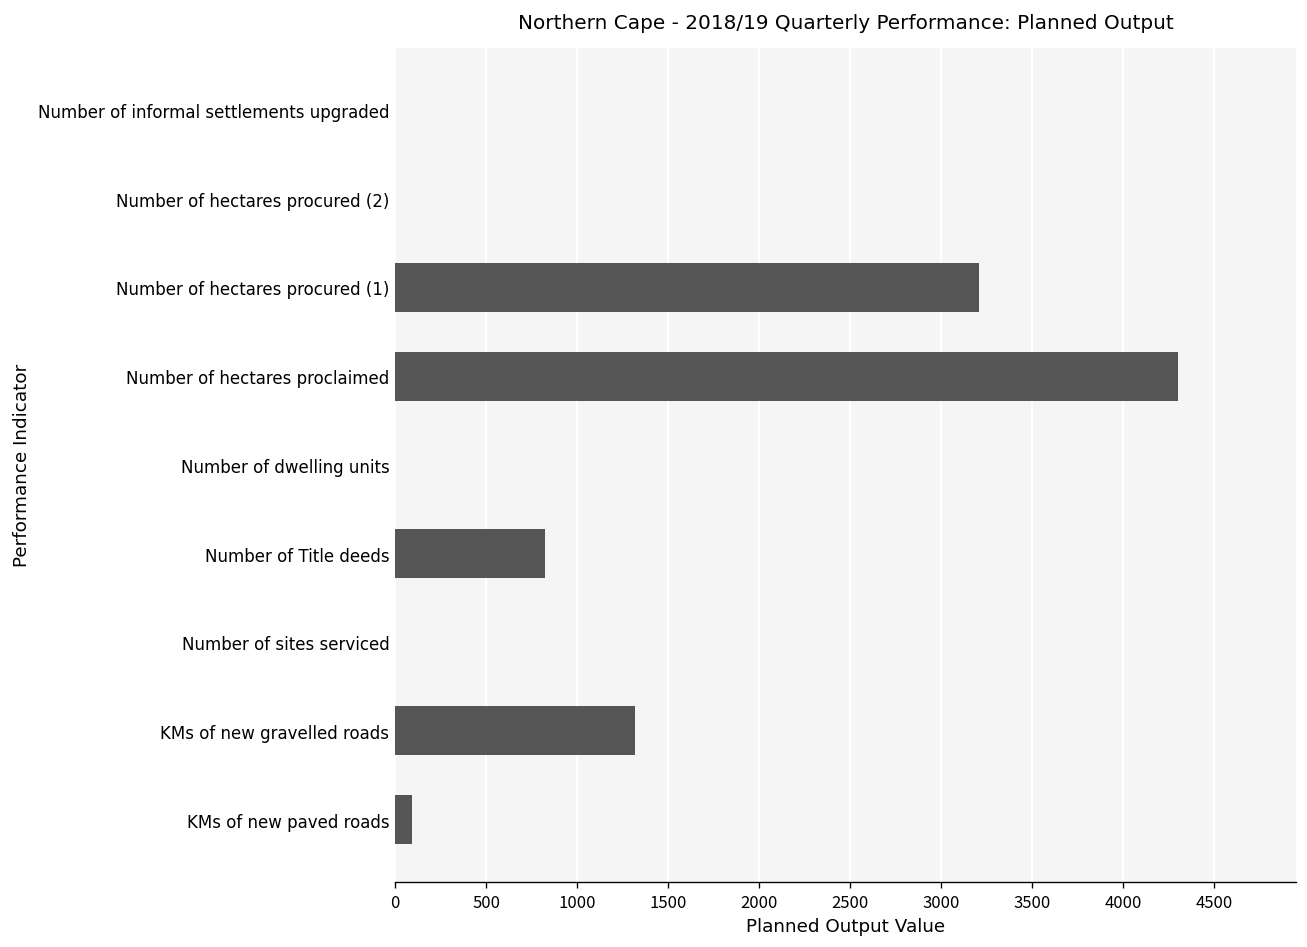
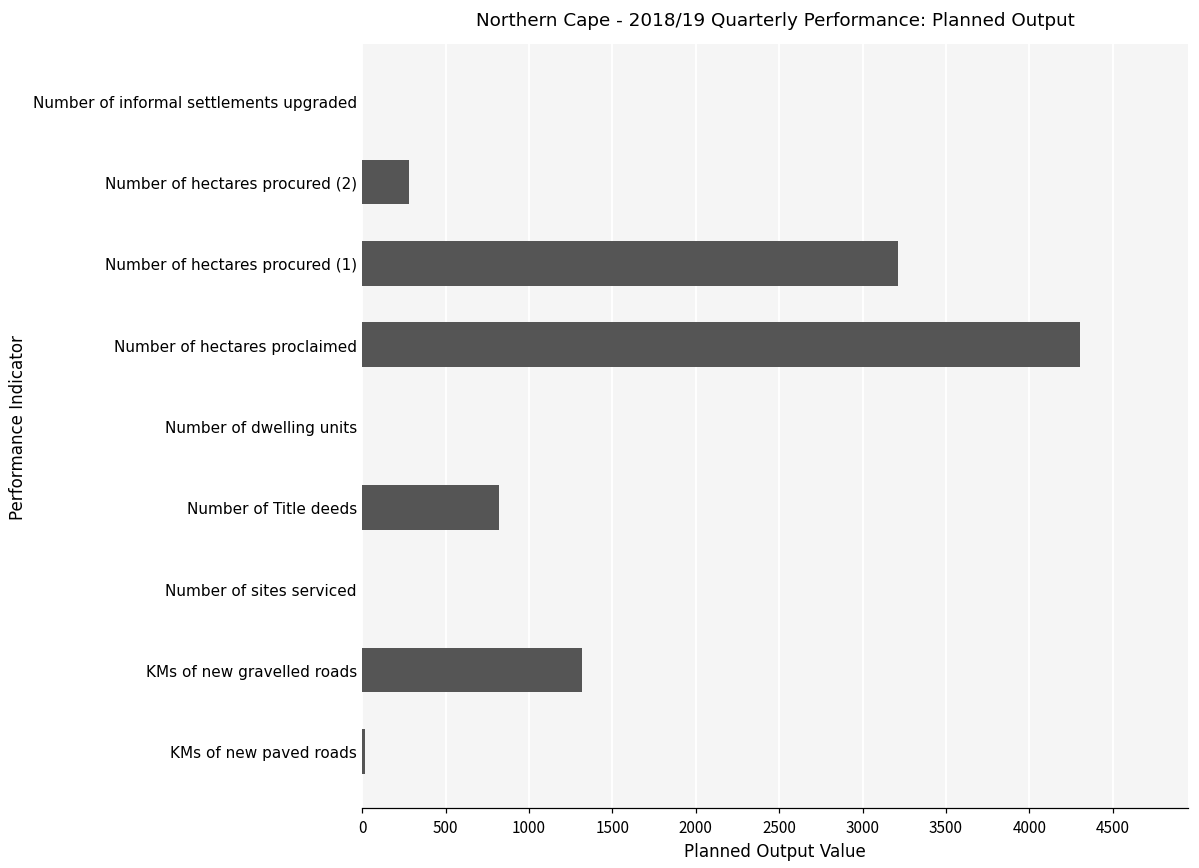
  {
    "Number of informal settlements upgraded": 0,
-   "Number of hectares procured (2)": 0,
+   "Number of hectares procured (2)": 280,
    "Number of hectares procured (1)": 3210,
    "Number of hectares proclaimed": 4310,
    "Number of dwelling units": 0,
    "Number of Title deeds": 820,
    "Number of sites serviced": 0,
    "KMs of new gravelled roads": 1320,
-   "KMs of new paved roads": 90
+   "KMs of new paved roads": 20
  }
